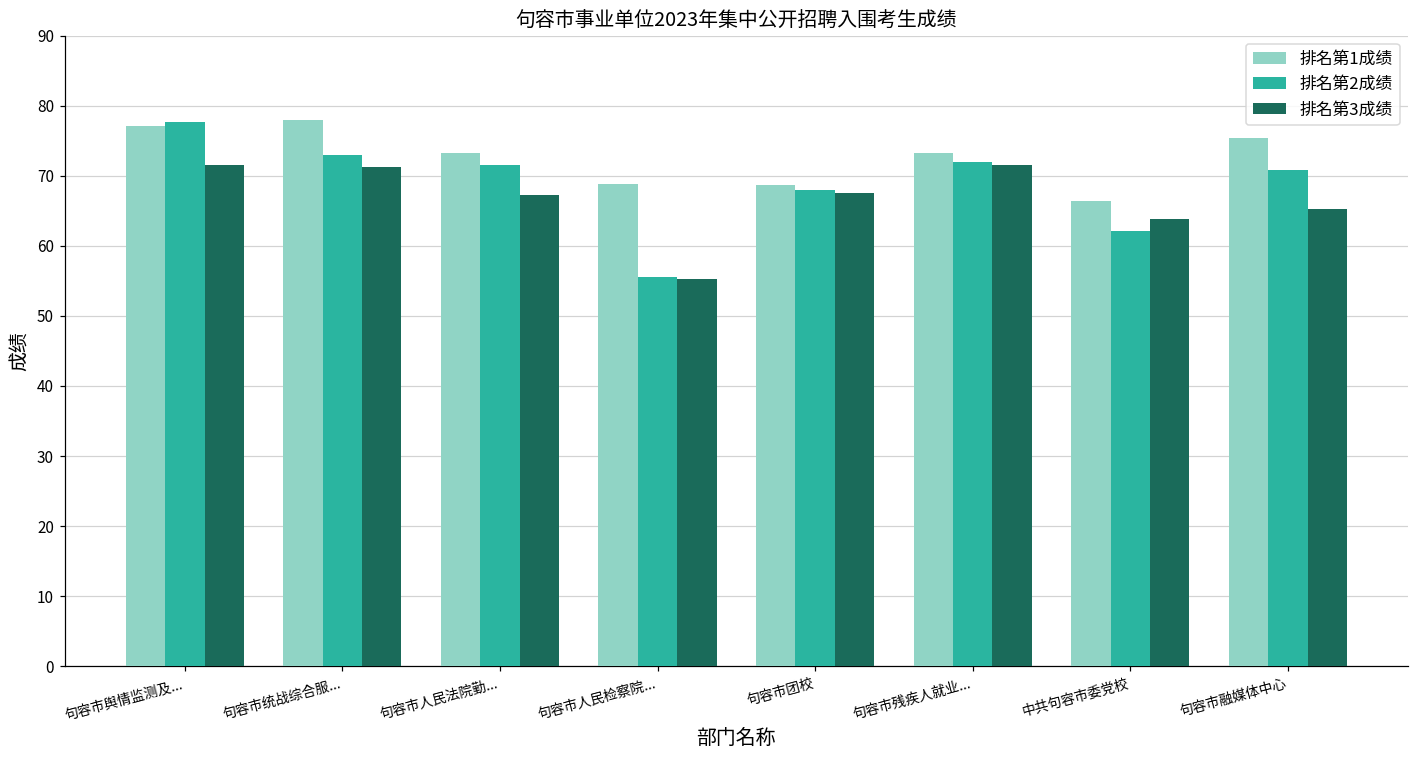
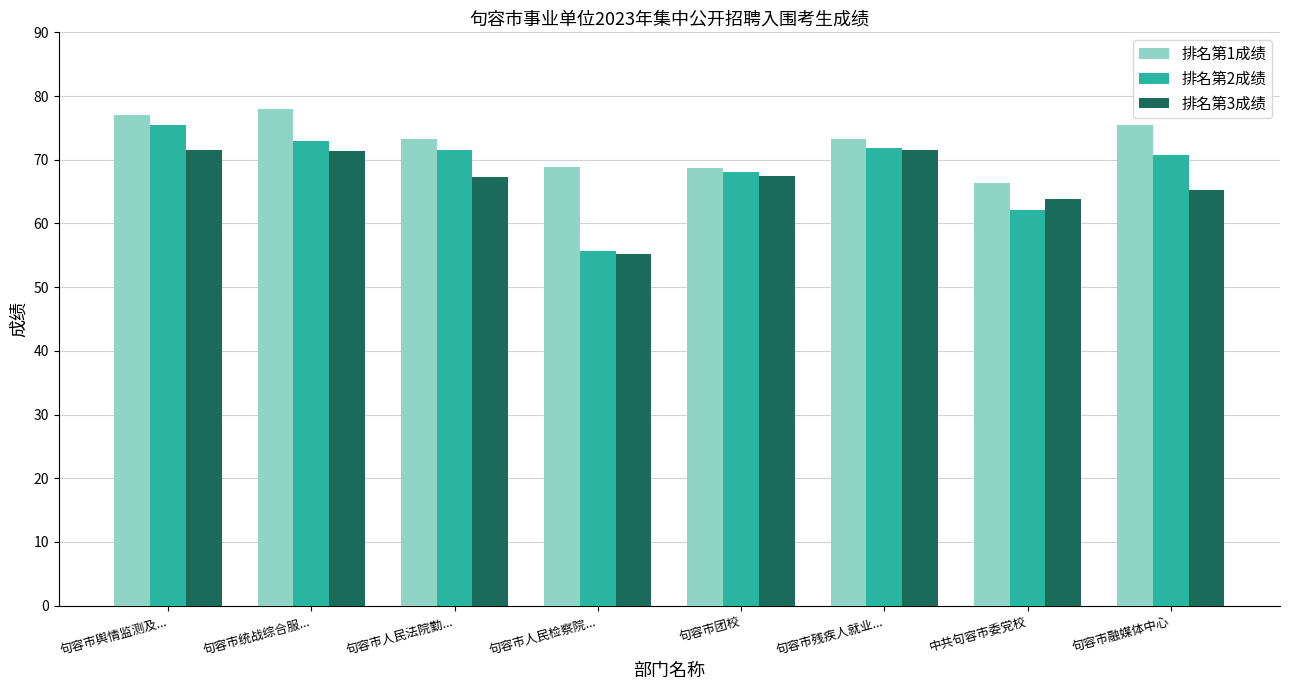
  {
    "排名第1成绩": {
      "句容市舆情监测及...": 77,
      "句容市统战综合服...": 78,
      "句容市人民法院勤...": 73,
      "句容市人民检察院...": 69,
      "句容市团校": 69,
      "句容市残疾人就业...": 73,
      "中共句容市委党校": 66,
      "句容市融媒体中心": 75
    },
    "排名第2成绩": {
-     "句容市舆情监测及...": 78,
+     "句容市舆情监测及...": 76,
      "句容市统战综合服...": 73,
      "句容市人民法院勤...": 72,
      "句容市人民检察院...": 56,
      "句容市团校": 68,
      "句容市残疾人就业...": 72,
      "中共句容市委党校": 62,
      "句容市融媒体中心": 71
    },
    "排名第3成绩": {
      "句容市舆情监测及...": 72,
      "句容市统战综合服...": 71,
      "句容市人民法院勤...": 67,
      "句容市人民检察院...": 55,
      "句容市团校": 68,
      "句容市残疾人就业...": 72,
      "中共句容市委党校": 64,
      "句容市融媒体中心": 65
    }
  }
